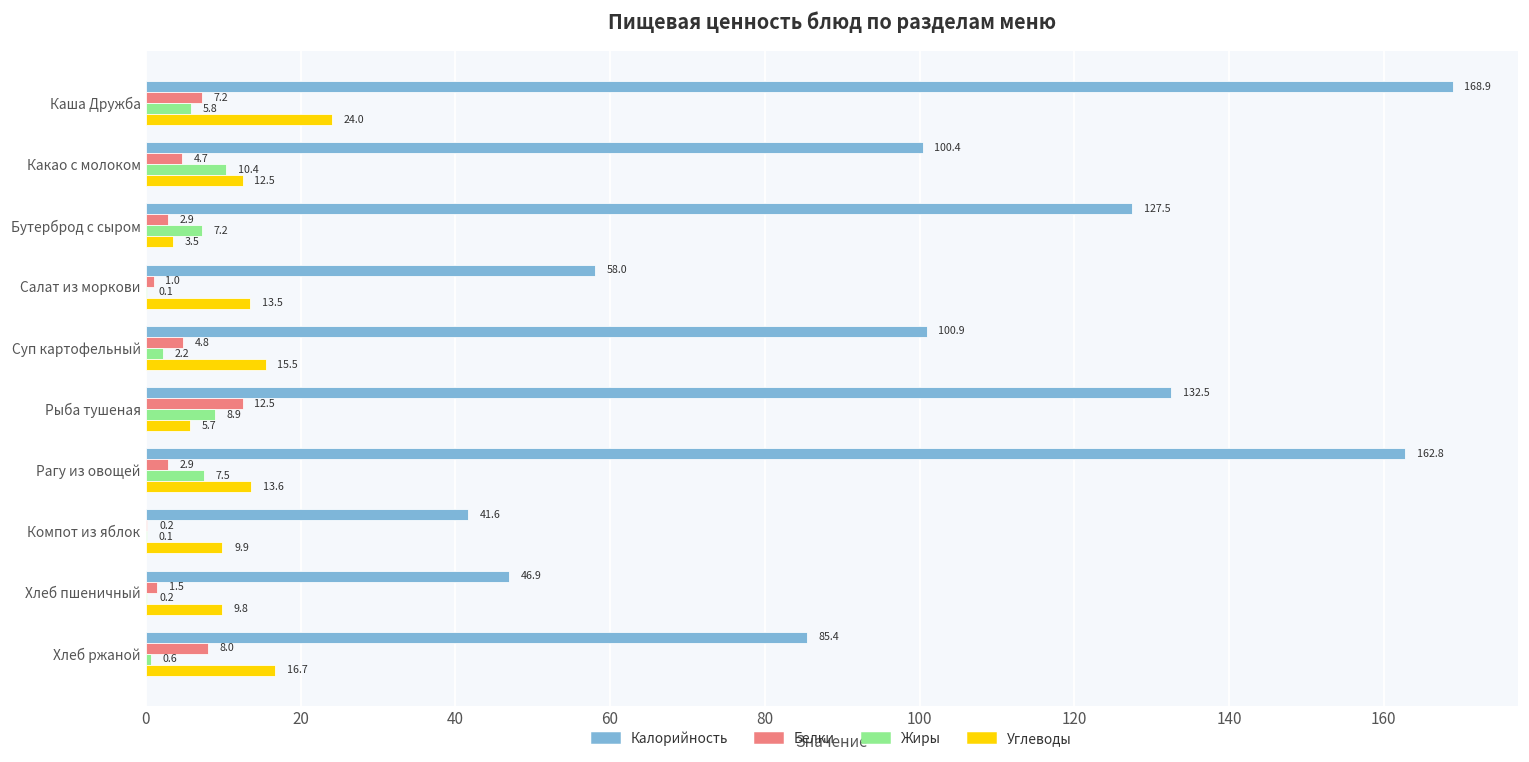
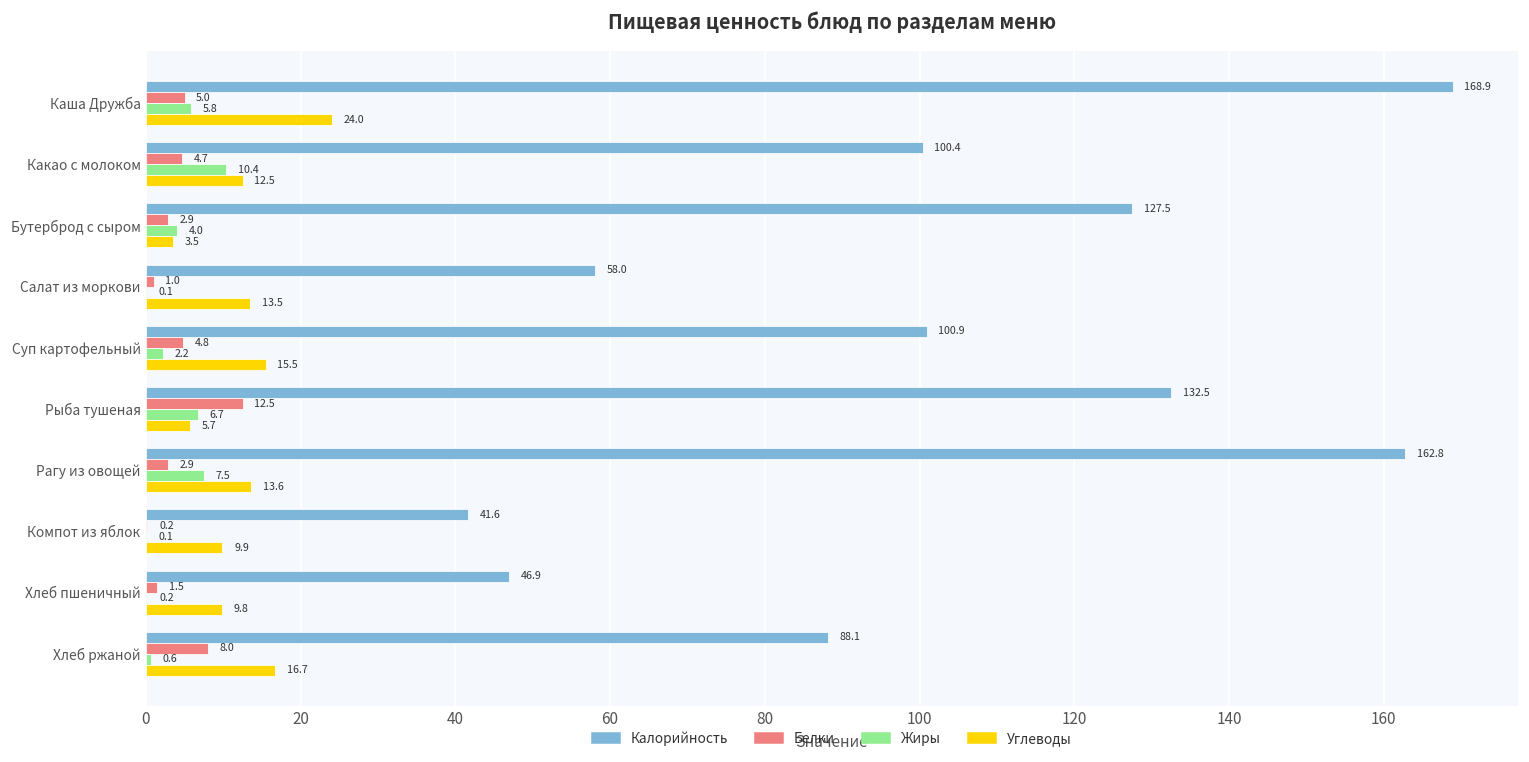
  {
    "Калорийность": {
      "Каша Дружба": 168.9,
      "Какао с молоком": 100.4,
      "Бутерброд с сыром": 127.5,
      "Салат из моркови": 58.0,
      "Суп картофельный": 100.9,
      "Рыба тушеная": 132.5,
      "Рагу из овощей": 162.8,
      "Компот из яблок": 41.6,
      "Хлеб пшеничный": 46.9,
-     "Хлеб ржаной": 85.4
+     "Хлеб ржаной": 88.1
    },
    "Белки": {
-     "Каша Дружба": 7.2,
+     "Каша Дружба": 5.0,
      "Какао с молоком": 4.7,
      "Бутерброд с сыром": 2.9,
      "Салат из моркови": 1.0,
      "Суп картофельный": 4.8,
      "Рыба тушеная": 12.5,
      "Рагу из овощей": 2.9,
      "Компот из яблок": 0.2,
      "Хлеб пшеничный": 1.5,
      "Хлеб ржаной": 8.0
    },
    "Жиры": {
      "Каша Дружба": 5.8,
      "Какао с молоком": 10.4,
-     "Бутерброд с сыром": 7.2,
+     "Бутерброд с сыром": 4.0,
      "Салат из моркови": 0.1,
      "Суп картофельный": 2.2,
-     "Рыба тушеная": 8.9,
+     "Рыба тушеная": 6.7,
      "Рагу из овощей": 7.5,
      "Компот из яблок": 0.1,
      "Хлеб пшеничный": 0.2,
      "Хлеб ржаной": 0.6
    },
    "Углеводы": {
      "Каша Дружба": 24.0,
      "Какао с молоком": 12.5,
      "Бутерброд с сыром": 3.5,
      "Салат из моркови": 13.5,
      "Суп картофельный": 15.5,
      "Рыба тушеная": 5.7,
      "Рагу из овощей": 13.6,
      "Компот из яблок": 9.9,
      "Хлеб пшеничный": 9.8,
      "Хлеб ржаной": 16.7
    }
  }
